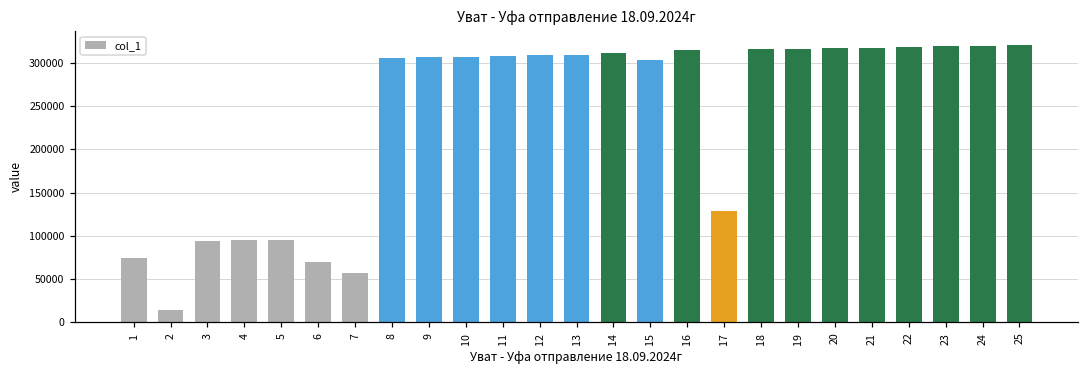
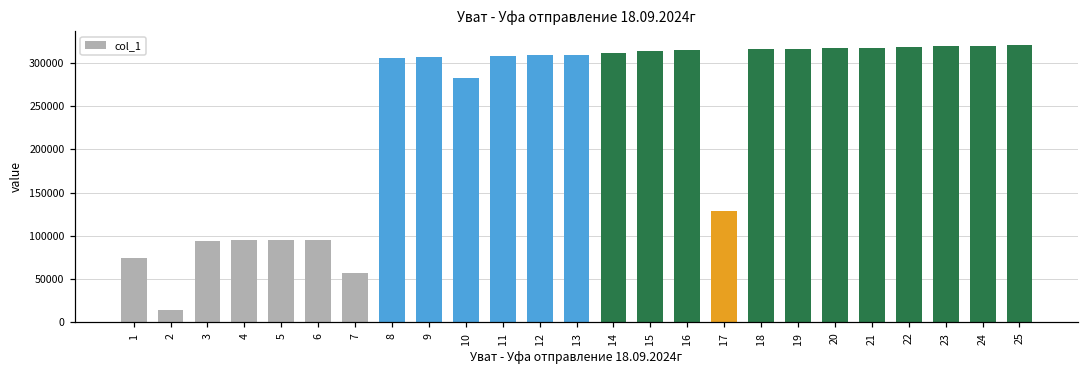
  {
    "1": 70000,
    "2": 10000,
    "3": 90000,
    "4": 90000,
    "5": 100000,
-   "6": 70000,
+   "6": 100000,
    "7": 60000,
    "8": 310000,
    "9": 310000,
-   "10": 310000,
+   "10": 280000,
    "11": 310000,
    "12": 310000,
    "13": 310000,
    "14": 310000,
-   "15": 300000,
+   "15": 310000,
    "16": 310000,
    "17": 130000,
    "18": 320000,
    "19": 320000,
    "20": 320000,
    "21": 320000,
    "22": 320000,
    "23": 320000,
    "24": 320000,
    "25": 320000
  }
